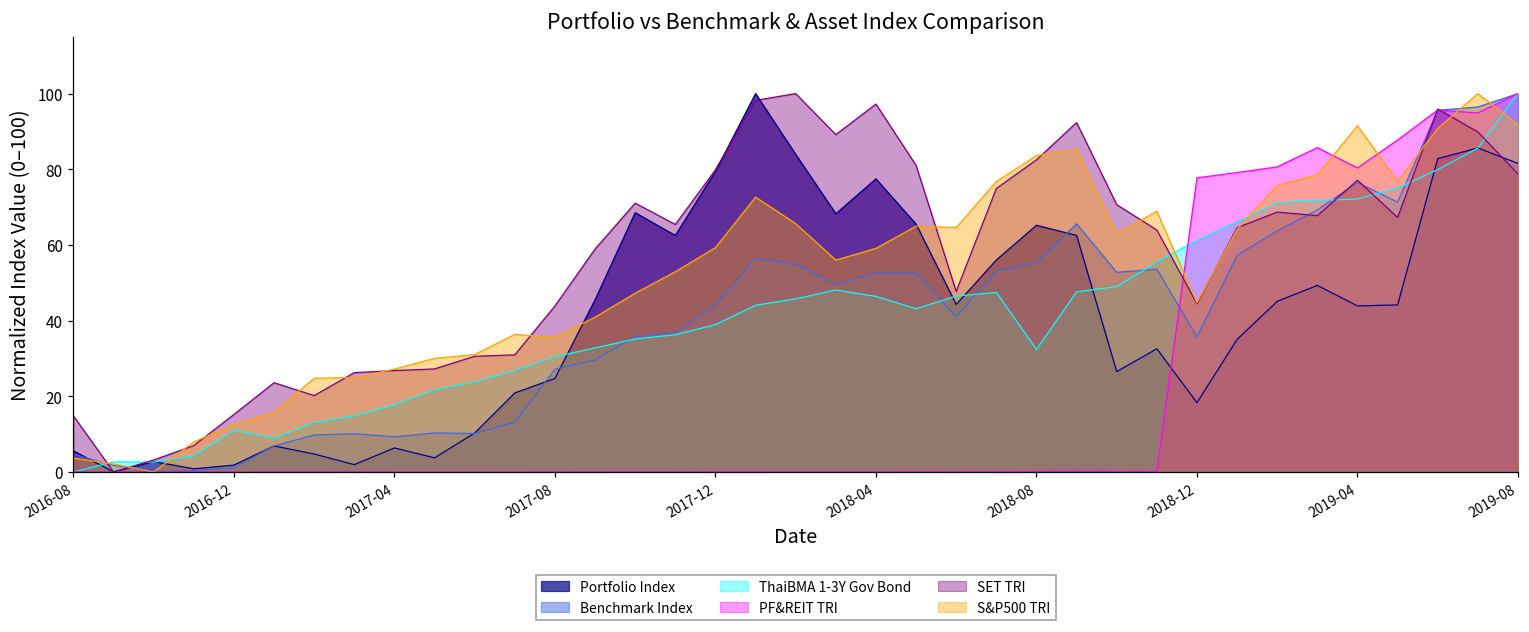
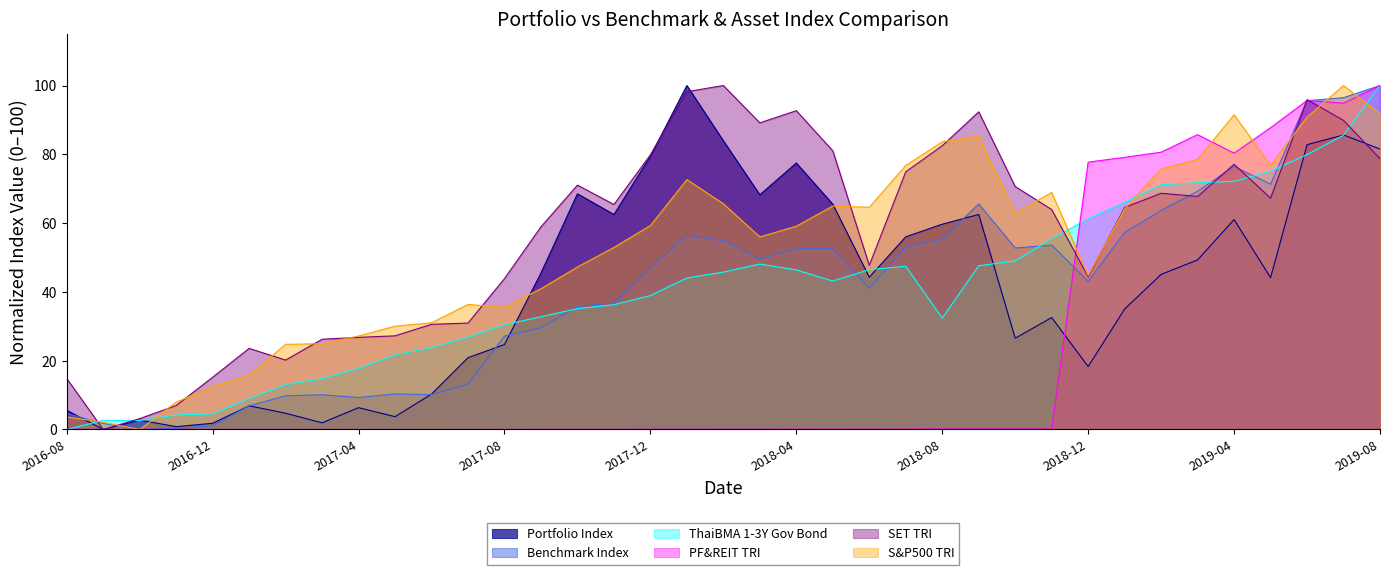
  {
    "Portfolio Index": {
      "2016-08": 6,
      "2017-04": 6,
      "2017-08": 25,
      "2018-04": 77,
-     "2018-08": 65,
+     "2018-08": 60,
      "2018-12": 18,
-     "2019-04": 44,
+     "2019-04": 61,
      "2019-08": 82
    },
    "Benchmark Index": {
      "2016-08": 5,
      "2017-04": 9,
      "2017-08": 27,
-     "2017-12": 44,
+     "2017-12": 47,
      "2018-04": 53,
      "2018-08": 55,
-     "2018-12": 36
+     "2018-12": 43
    },
    "ThaiBMA 1-3Y Gov Bond": {
-     "2016-12": 11,
+     "2016-12": 5,
      "2017-04": 18,
      "2017-08": 30,
      "2017-12": 39,
      "2018-04": 46,
      "2018-08": 32,
      "2018-12": 61,
      "2019-04": 72
    },
    "PF&REIT TRI": {
      "2016-12": 0,
      "2017-04": 0,
      "2017-08": 0,
      "2017-12": 0,
      "2018-04": 0,
      "2018-08": 0,
      "2018-12": 78,
      "2019-04": 80
    },
    "SET TRI": {
      "2016-08": 15,
      "2016-12": 15,
      "2017-08": 44,
-     "2018-04": 97,
+     "2018-04": 93,
      "2018-08": 82,
      "2019-08": 79
    },
    "S&P500 TRI": {
      "2016-08": 4,
      "2016-12": 13,
      "2017-08": 36,
      "2017-12": 59,
      "2018-04": 59,
      "2018-08": 84,
      "2019-04": 92,
      "2019-08": 92
    }
  }
